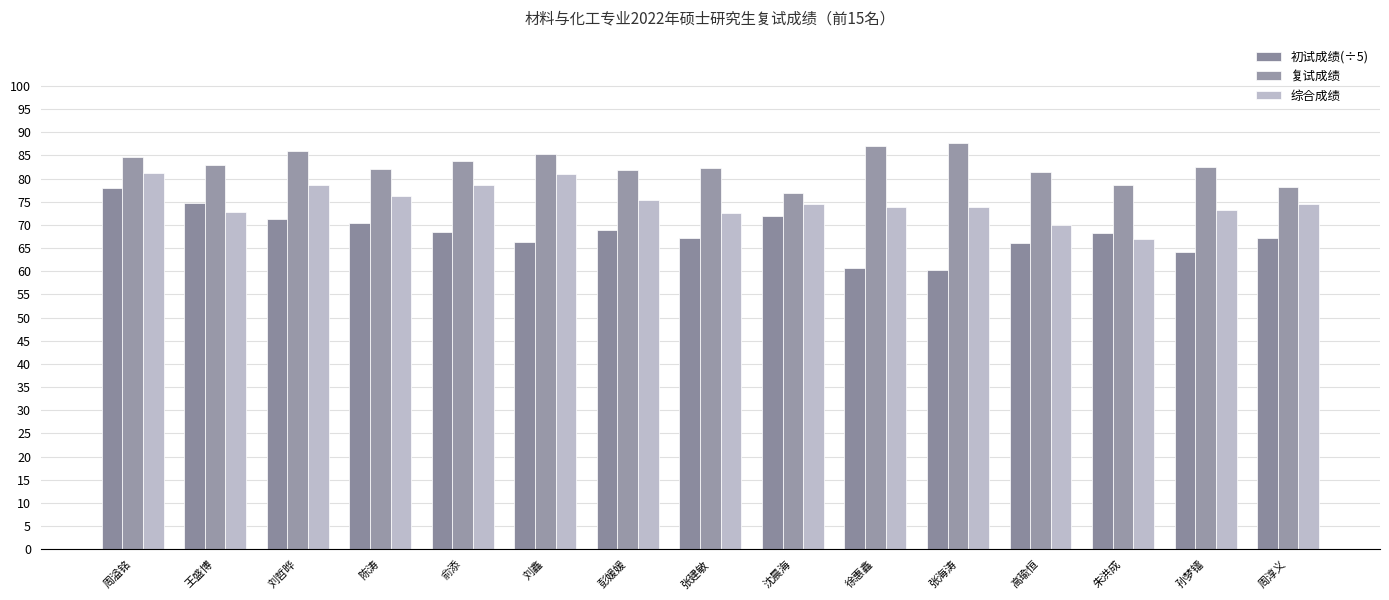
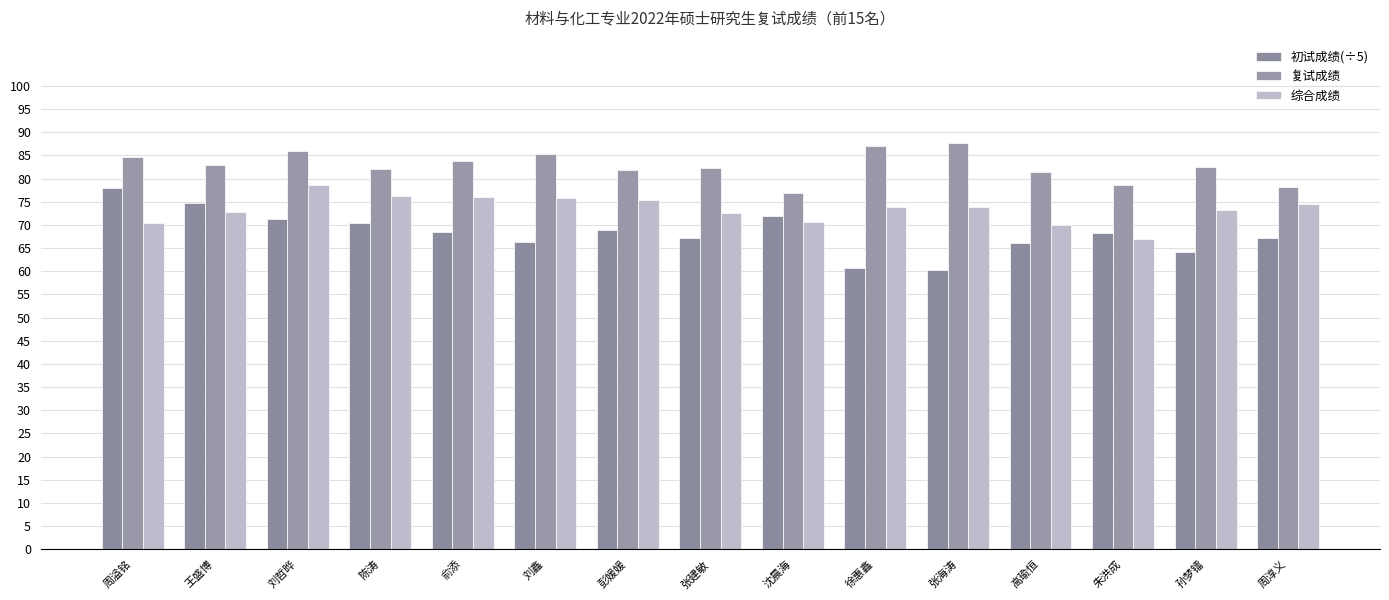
  {
    "综合成绩": {
-     "周溢铭": 81,
+     "周溢铭": 70,
      "王盛博": 73,
      "刘哲晔": 79,
      "陈涛": 76,
-     "俞添": 79,
-     "刘鑫": 81,
+     "俞添": 76,
+     "刘鑫": 76,
      "彭媛媛": 75,
      "张建敏": 73,
-     "沈晨海": 75,
+     "沈晨海": 71,
      "徐惠鑫": 74,
      "张海涛": 74,
      "高瑜恒": 70,
      "朱洪成": 67,
      "孙梦镭": 73,
      "周淳义": 75
    }
  }
